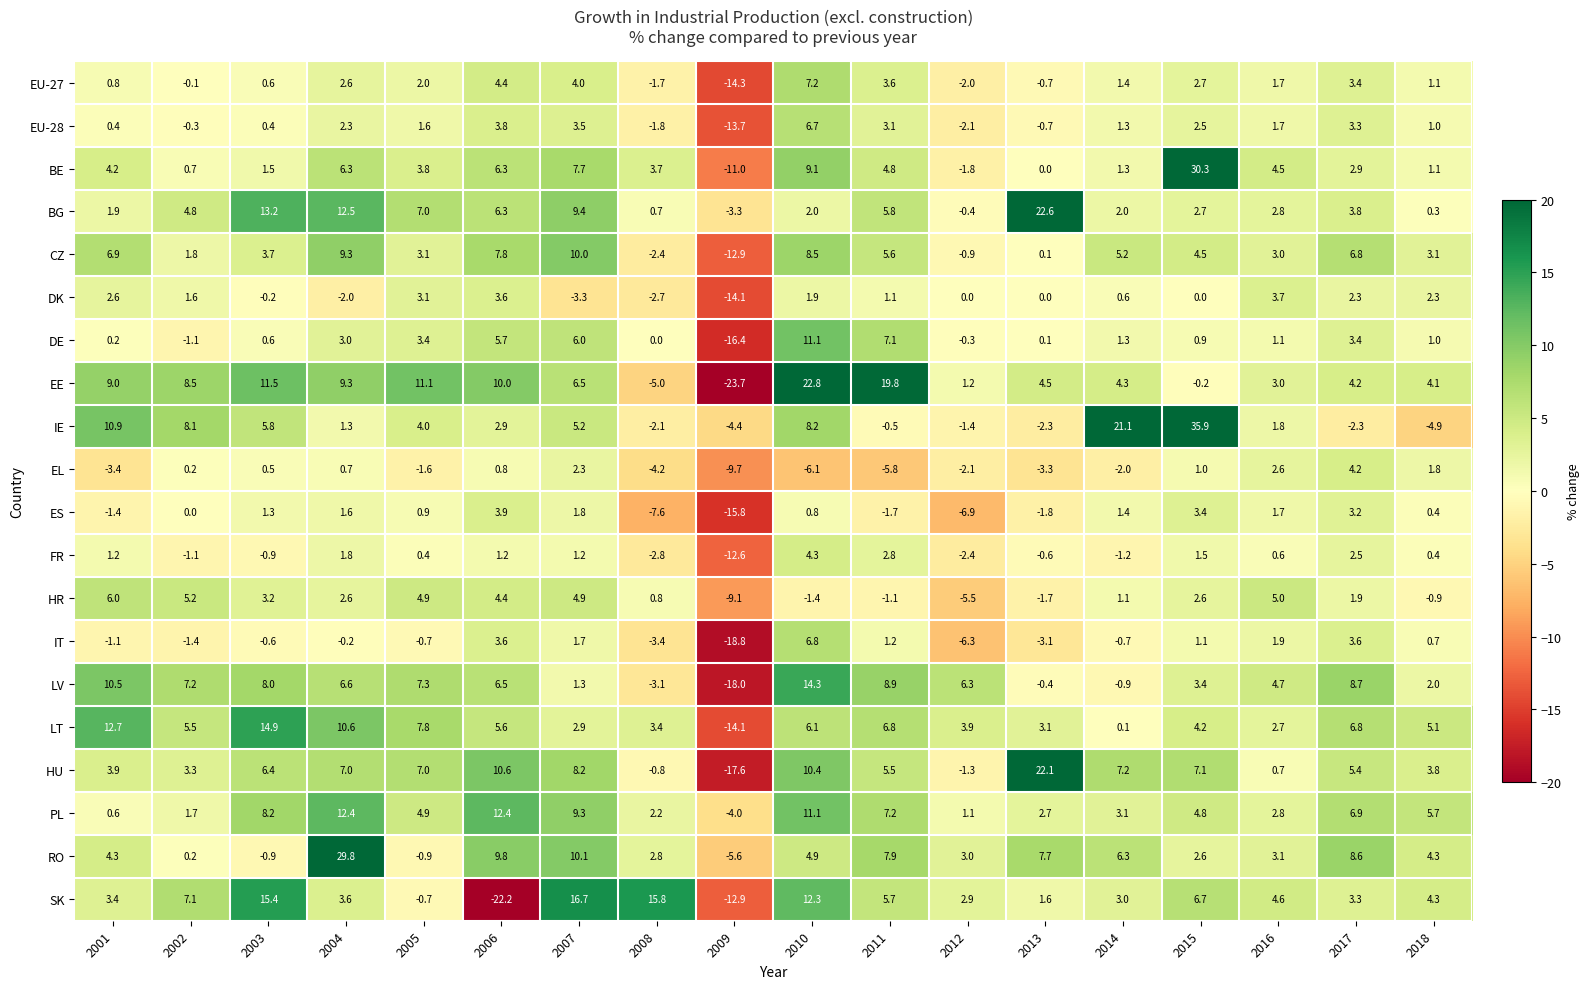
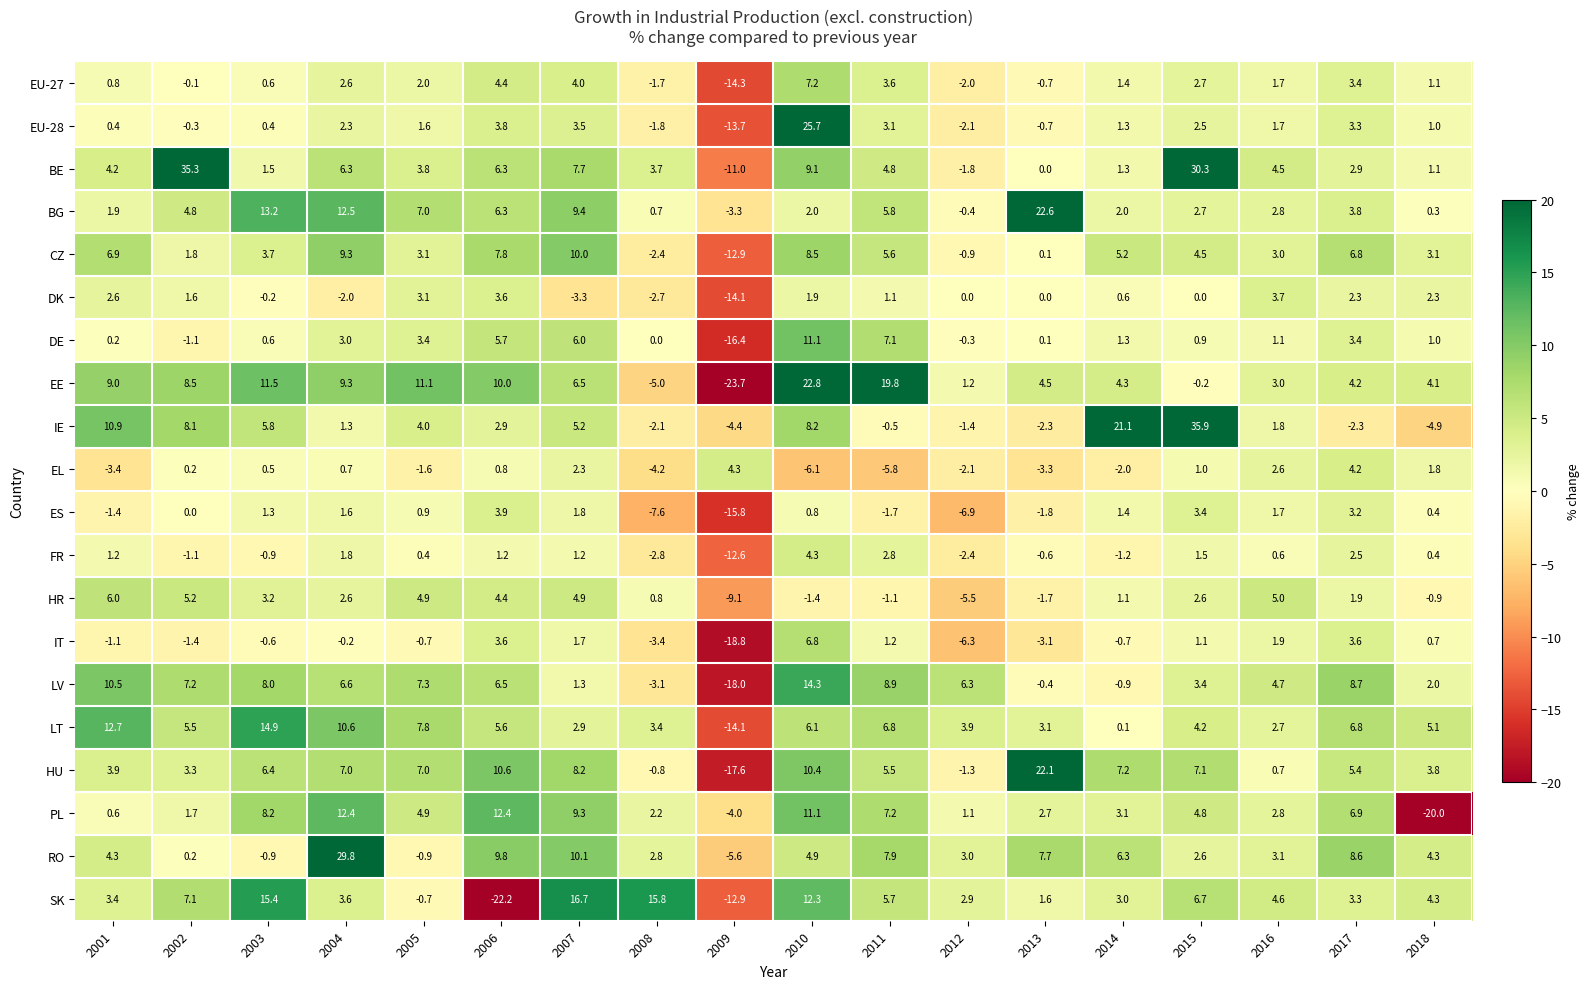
  {
    "EU-28": {
      "2001": 0.4,
      "2002": -0.3,
      "2003": 0.4,
      "2004": 2.3,
      "2005": 1.6,
      "2006": 3.8,
      "2007": 3.5,
      "2008": -1.8,
      "2009": -13.7,
-     "2010": 6.7,
+     "2010": 25.7,
      "2011": 3.1,
      "2012": -2.1,
      "2013": -0.7,
      "2014": 1.3,
      "2015": 2.5,
      "2016": 1.7,
      "2017": 3.3,
      "2018": 1.0
    },
    "BE": {
      "2001": 4.2,
-     "2002": 0.7,
+     "2002": 35.3,
      "2003": 1.5,
      "2004": 6.3,
      "2005": 3.8,
      "2006": 6.3,
      "2007": 7.7,
      "2008": 3.7,
      "2009": -11.0,
      "2010": 9.1,
      "2011": 4.8,
      "2012": -1.8,
      "2013": 0.0,
      "2014": 1.3,
      "2015": 30.3,
      "2016": 4.5,
      "2017": 2.9,
      "2018": 1.1
    },
    "EL": {
      "2001": -3.4,
      "2002": 0.2,
      "2003": 0.5,
      "2004": 0.7,
      "2005": -1.6,
      "2006": 0.8,
      "2007": 2.3,
      "2008": -4.2,
-     "2009": -9.7,
+     "2009": 4.3,
      "2010": -6.1,
      "2011": -5.8,
      "2012": -2.1,
      "2013": -3.3,
      "2014": -2.0,
      "2015": 1.0,
      "2016": 2.6,
      "2017": 4.2,
      "2018": 1.8
    },
    "PL": {
      "2001": 0.6,
      "2002": 1.7,
      "2003": 8.2,
      "2004": 12.4,
      "2005": 4.9,
      "2006": 12.4,
      "2007": 9.3,
      "2008": 2.2,
      "2009": -4.0,
      "2010": 11.1,
      "2011": 7.2,
      "2012": 1.1,
      "2013": 2.7,
      "2014": 3.1,
      "2015": 4.8,
      "2016": 2.8,
      "2017": 6.9,
-     "2018": 5.7
+     "2018": -20.0
    }
  }
